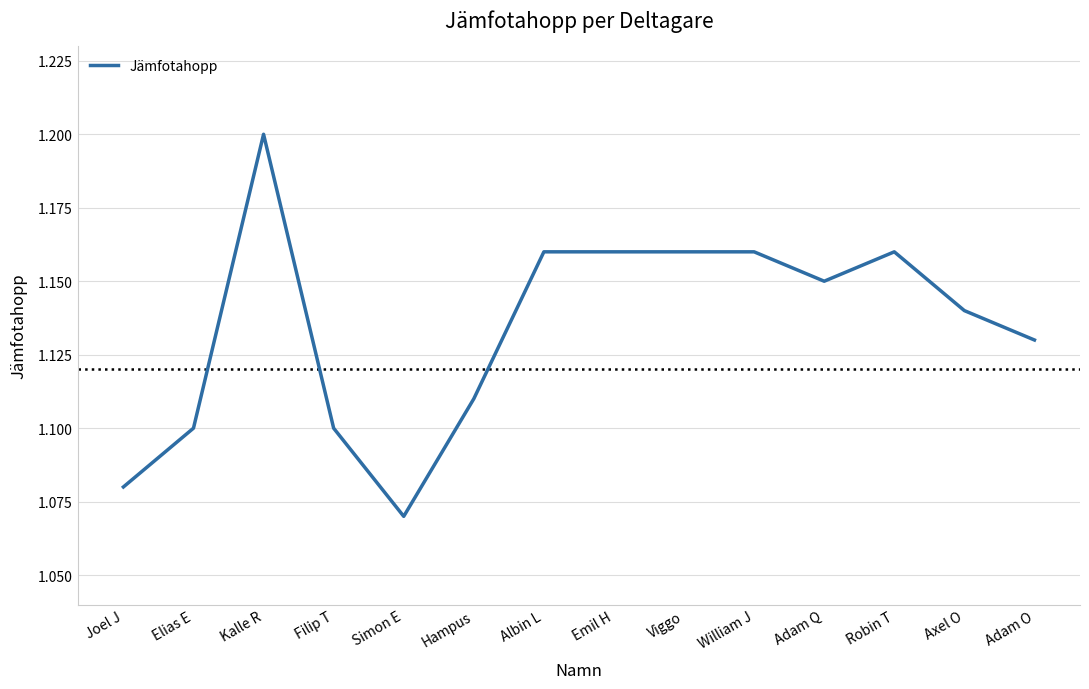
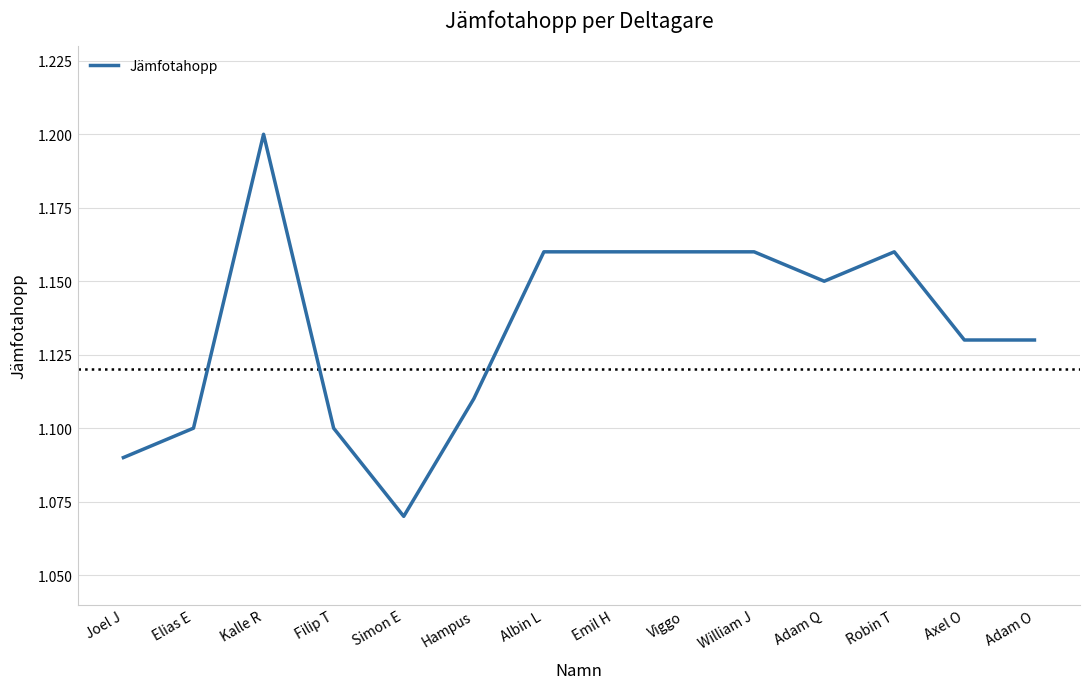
  {
-   "Joel J": 1.08,
+   "Joel J": 1.09,
    "Elias E": 1.10,
    "Kalle R": 1.20,
    "Filip T": 1.10,
    "Simon E": 1.07,
    "Hampus": 1.11,
    "Albin L": 1.16,
    "Emil H": 1.16,
    "Viggo": 1.16,
    "William J": 1.16,
    "Adam Q": 1.15,
    "Robin T": 1.16,
-   "Axel O": 1.14,
+   "Axel O": 1.13,
    "Adam O": 1.13
  }
